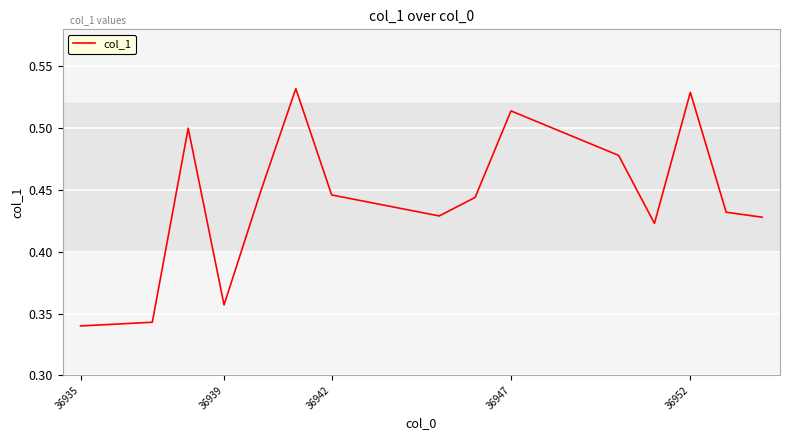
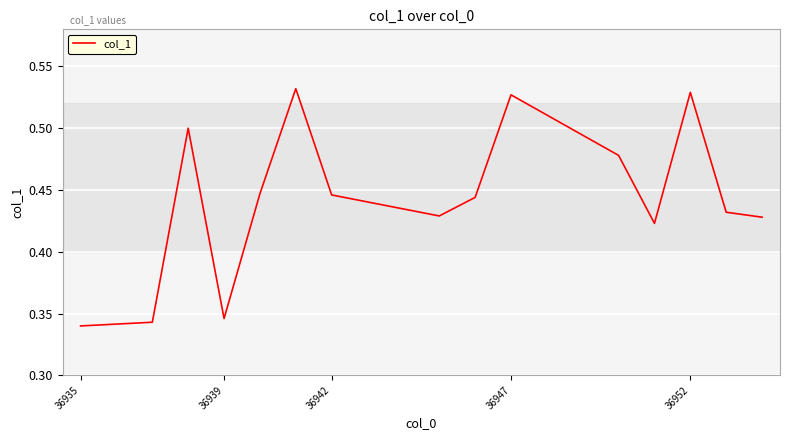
  {
    "36935": 0.340,
-   "36939": 0.357,
+   "36939": 0.346,
    "36942": 0.446,
-   "36947": 0.514,
+   "36947": 0.527,
    "36952": 0.529
  }
